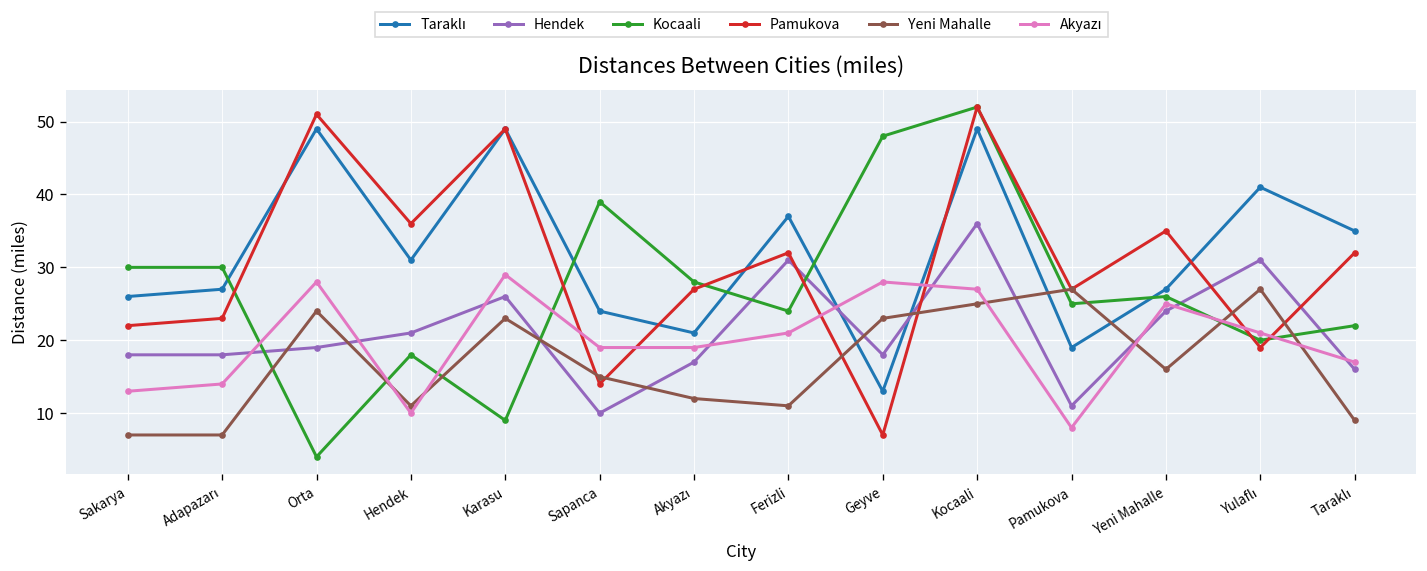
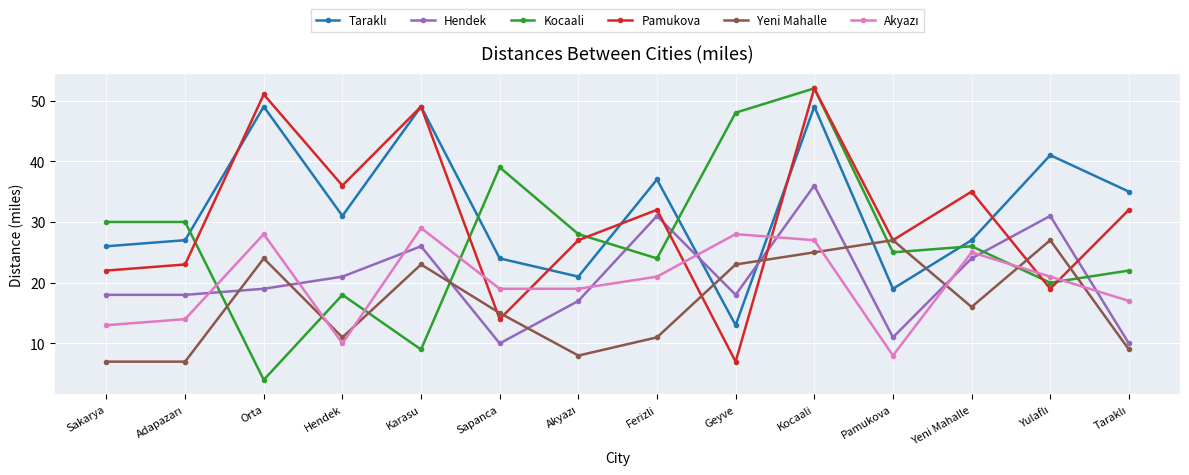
  {
    "Taraklı": {
      "Sakarya": 26,
      "Adapazarı": 27,
      "Orta": 49,
      "Hendek": 31,
      "Sapanca": 24,
      "Akyazı": 21,
      "Ferizli": 37,
      "Geyve": 13,
      "Kocaali": 49,
      "Pamukova": 19,
      "Yeni Mahalle": 27,
      "Yulaflı": 41,
      "Taraklı": 35
    },
    "Hendek": {
      "Sakarya": 18,
      "Adapazarı": 18,
      "Orta": 19,
      "Hendek": 21,
      "Karasu": 26,
      "Sapanca": 10,
      "Akyazı": 17,
      "Ferizli": 31,
      "Geyve": 18,
      "Kocaali": 36,
      "Pamukova": 11,
      "Yeni Mahalle": 24,
      "Yulaflı": 31,
-     "Taraklı": 16
+     "Taraklı": 10
    },
    "Kocaali": {
      "Sakarya": 30,
      "Adapazarı": 30,
      "Orta": 4,
      "Hendek": 18,
      "Karasu": 9,
      "Sapanca": 39,
      "Akyazı": 28,
      "Ferizli": 24,
      "Geyve": 48,
      "Pamukova": 25,
      "Yeni Mahalle": 26,
      "Yulaflı": 20,
      "Taraklı": 22
    },
    "Pamukova": {
      "Sakarya": 22,
      "Adapazarı": 23,
      "Orta": 51,
      "Hendek": 36,
      "Sapanca": 14,
      "Akyazı": 27,
      "Ferizli": 32,
      "Geyve": 7,
      "Yeni Mahalle": 35,
      "Yulaflı": 19,
      "Taraklı": 32
    },
    "Yeni Mahalle": {
      "Sakarya": 7,
      "Adapazarı": 7,
      "Orta": 24,
      "Hendek": 11,
      "Karasu": 23,
      "Sapanca": 15,
-     "Akyazı": 12,
+     "Akyazı": 8,
      "Ferizli": 11,
      "Geyve": 23,
      "Kocaali": 25,
      "Yeni Mahalle": 16,
      "Yulaflı": 27,
      "Taraklı": 9
    },
    "Akyazı": {
      "Sakarya": 13,
      "Adapazarı": 14,
      "Orta": 28,
      "Hendek": 10,
      "Karasu": 29,
      "Sapanca": 19,
      "Akyazı": 19,
      "Ferizli": 21,
      "Geyve": 28,
      "Kocaali": 27,
      "Pamukova": 8,
      "Yeni Mahalle": 25,
      "Yulaflı": 21,
      "Taraklı": 17
    }
  }
